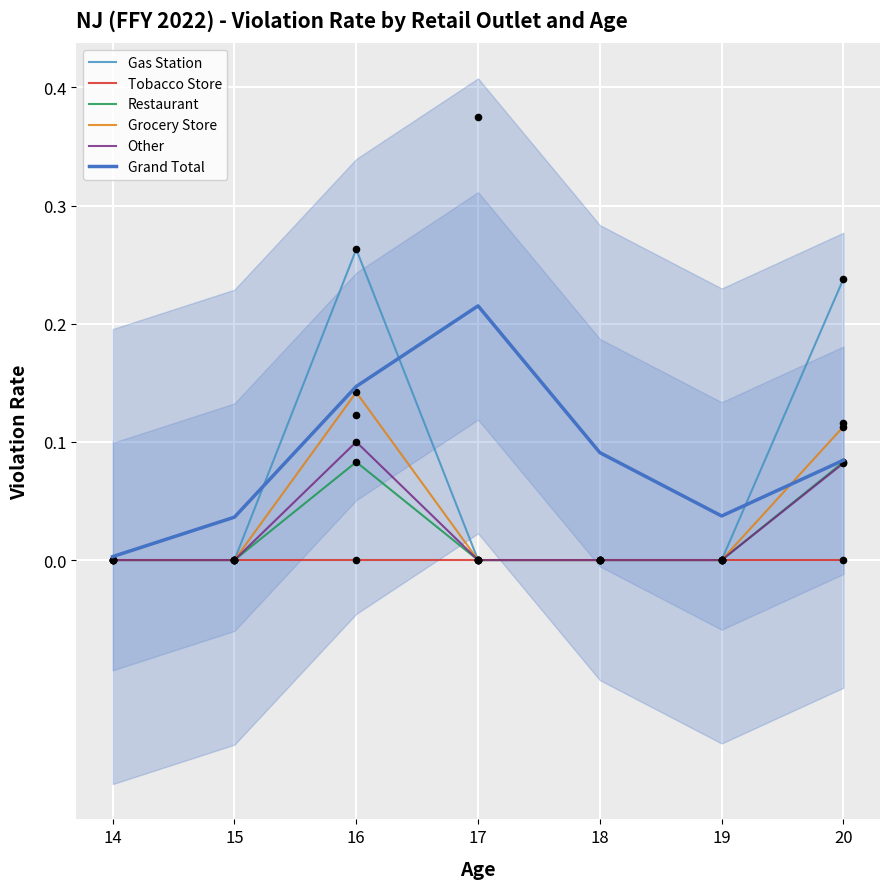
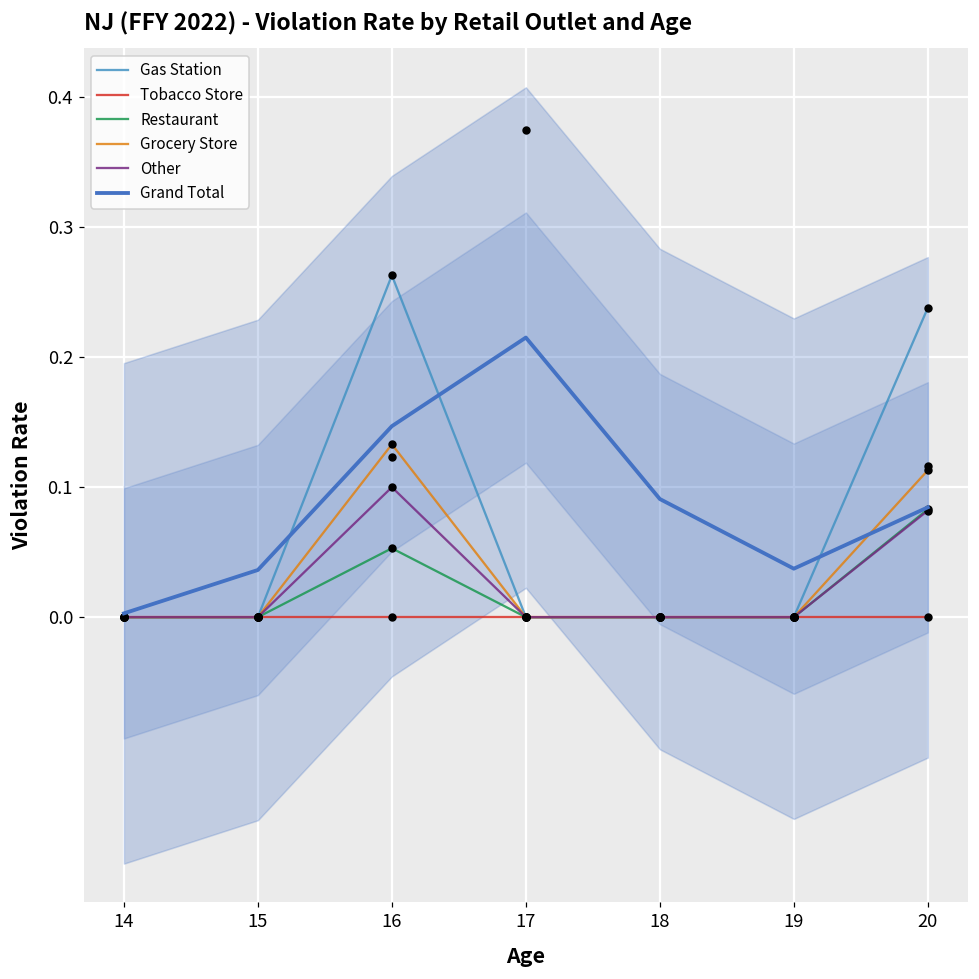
  {
    "Tobacco Store": {
      "16": 0.000,
      "20": 0.000
    },
    "Restaurant": {
-     "16": 0.083
+     "16": 0.053
    },
    "Grocery Store": {
-     "16": 0.142,
+     "16": 0.133,
      "20": 0.113
    },
    "Other": {
      "16": 0.100
    }
  }
